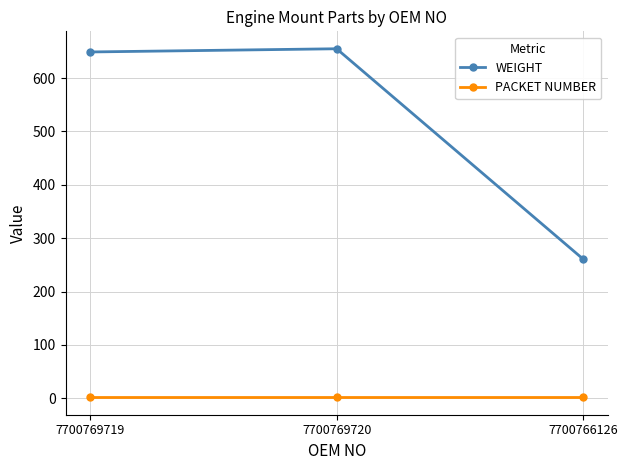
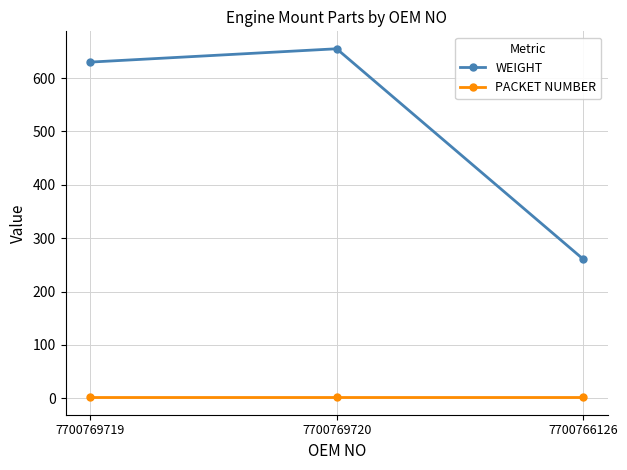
  {
    "WEIGHT": {
-     "7700769719": 650,
+     "7700769719": 630,
      "7700769720": 660,
      "7700766126": 260
    },
    "PACKET NUMBER": {
      "7700769719": 0,
      "7700769720": 0,
      "7700766126": 0
    }
  }
